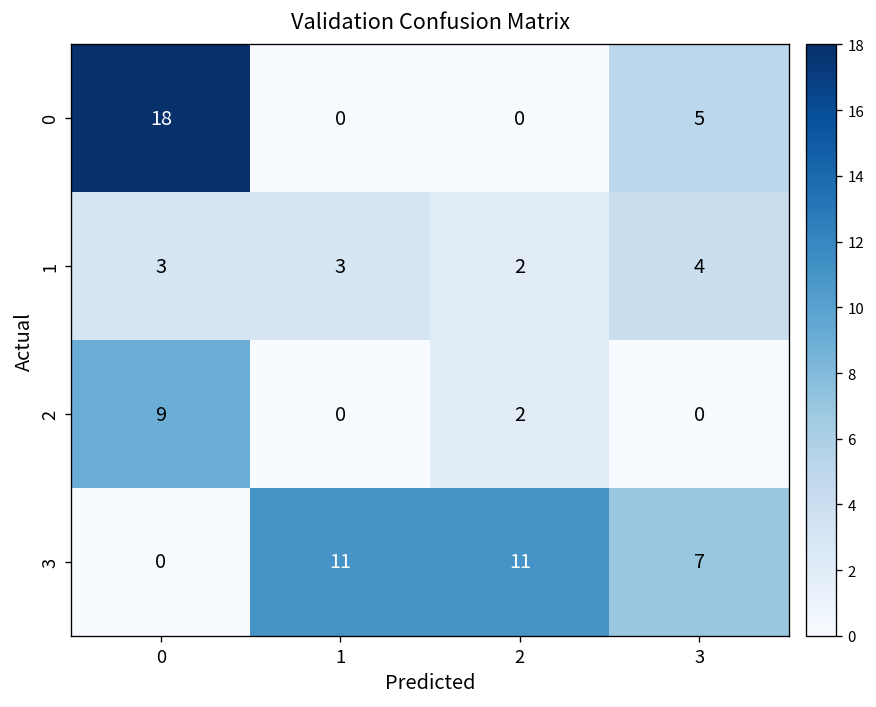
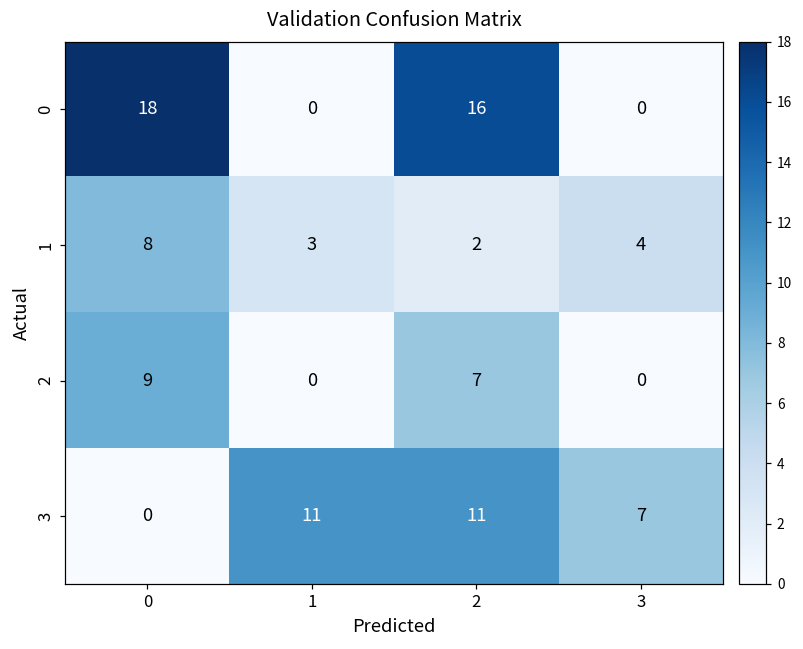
  {
    "0": {
      "0": 18,
      "1": 0,
-     "2": 0,
-     "3": 5
+     "2": 16,
+     "3": 0
    },
    "1": {
-     "0": 3,
+     "0": 8,
      "1": 3,
      "2": 2,
      "3": 4
    },
    "2": {
      "0": 9,
      "1": 0,
-     "2": 2,
+     "2": 7,
      "3": 0
    },
    "3": {
      "0": 0,
      "1": 11,
      "2": 11,
      "3": 7
    }
  }
